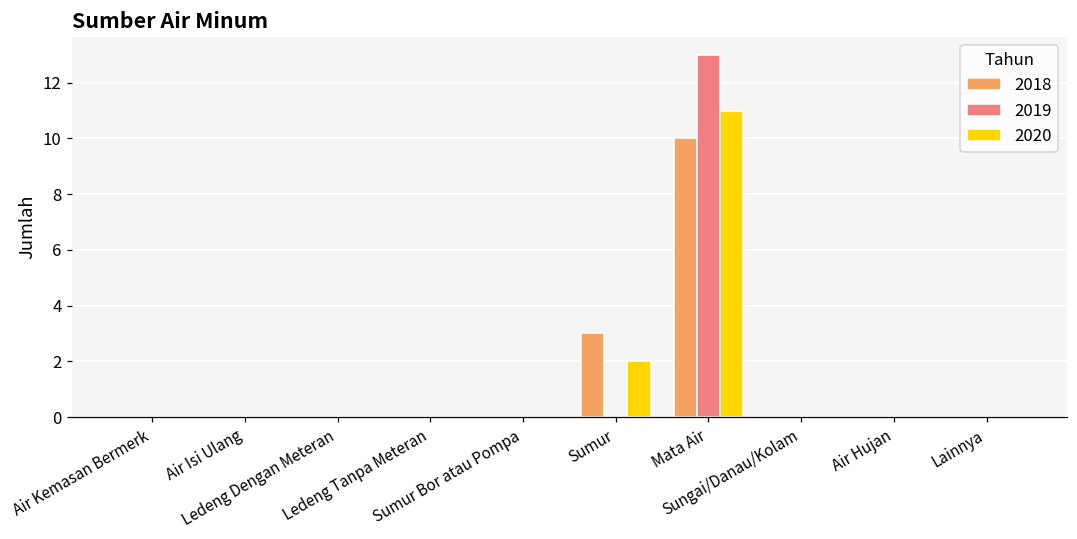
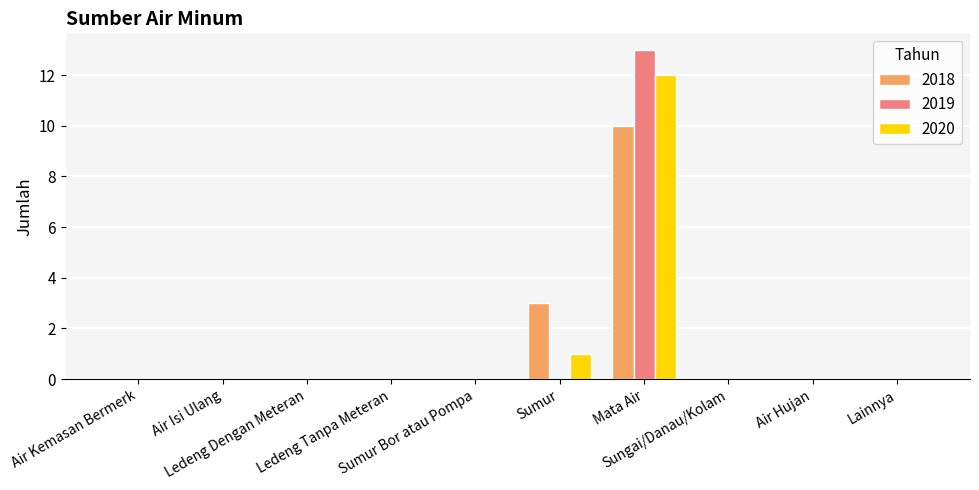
  {
    "2020": {
      "Air Kemasan Bermerk": 0,
      "Air Isi Ulang": 0,
      "Ledeng Dengan Meteran": 0,
      "Ledeng Tanpa Meteran": 0,
      "Sumur Bor atau Pompa": 0,
-     "Sumur": 2,
-     "Mata Air": 11,
+     "Sumur": 1,
+     "Mata Air": 12,
      "Sungai/Danau/Kolam": 0,
      "Air Hujan": 0,
      "Lainnya": 0
    }
  }
